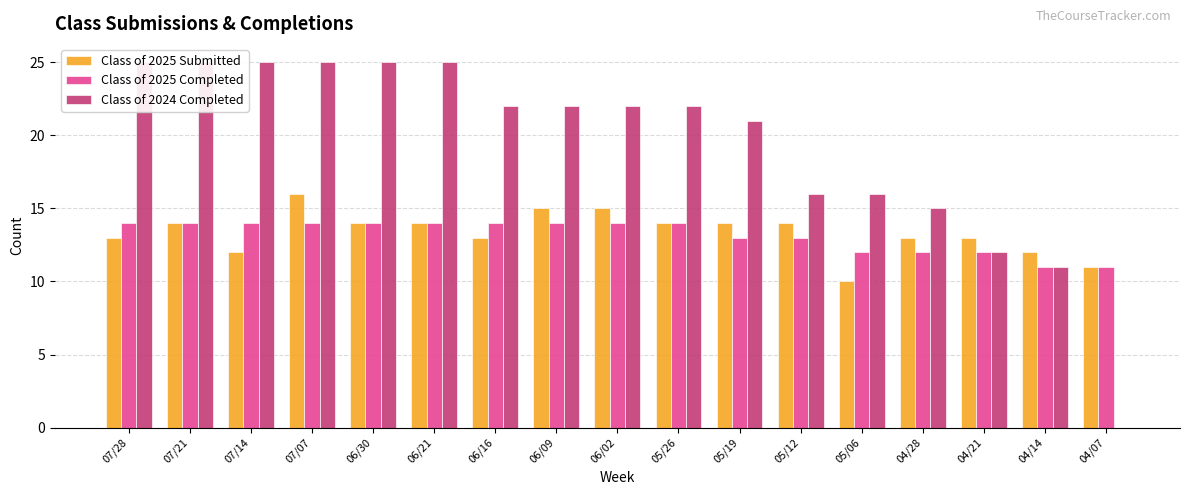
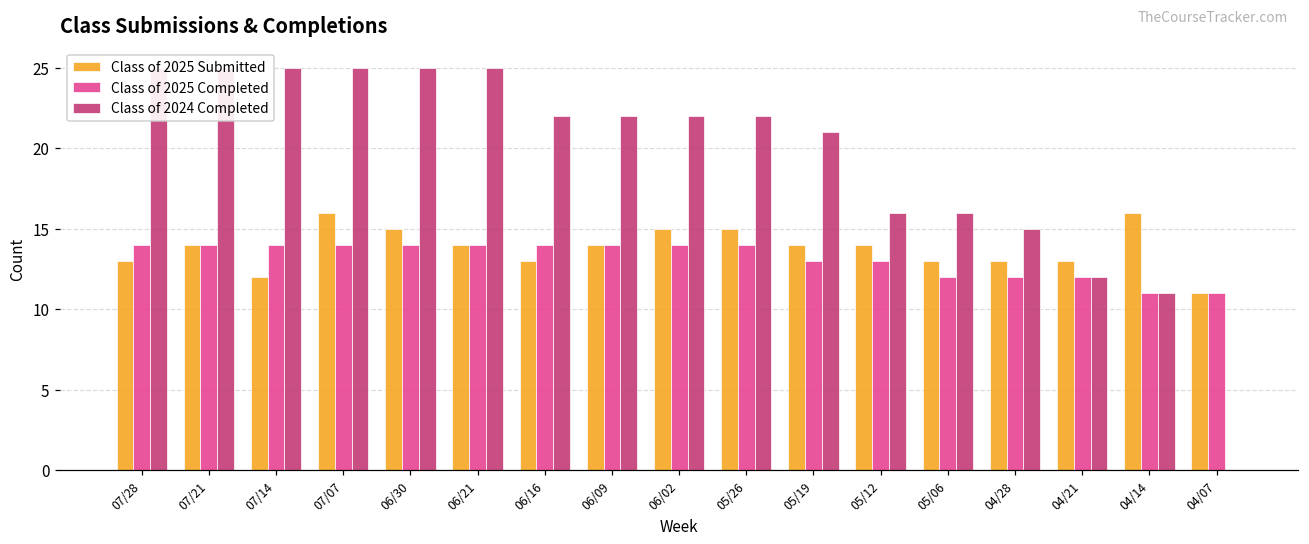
  {
    "Class of 2025 Submitted": {
      "07/28": 13,
      "07/21": 14,
      "07/14": 12,
      "07/07": 16,
-     "06/30": 14,
+     "06/30": 15,
      "06/21": 14,
      "06/16": 13,
-     "06/09": 15,
+     "06/09": 14,
      "06/02": 15,
-     "05/26": 14,
+     "05/26": 15,
      "05/19": 14,
      "05/12": 14,
-     "05/06": 10,
+     "05/06": 13,
      "04/28": 13,
      "04/21": 13,
-     "04/14": 12,
+     "04/14": 16,
      "04/07": 11
    }
  }
